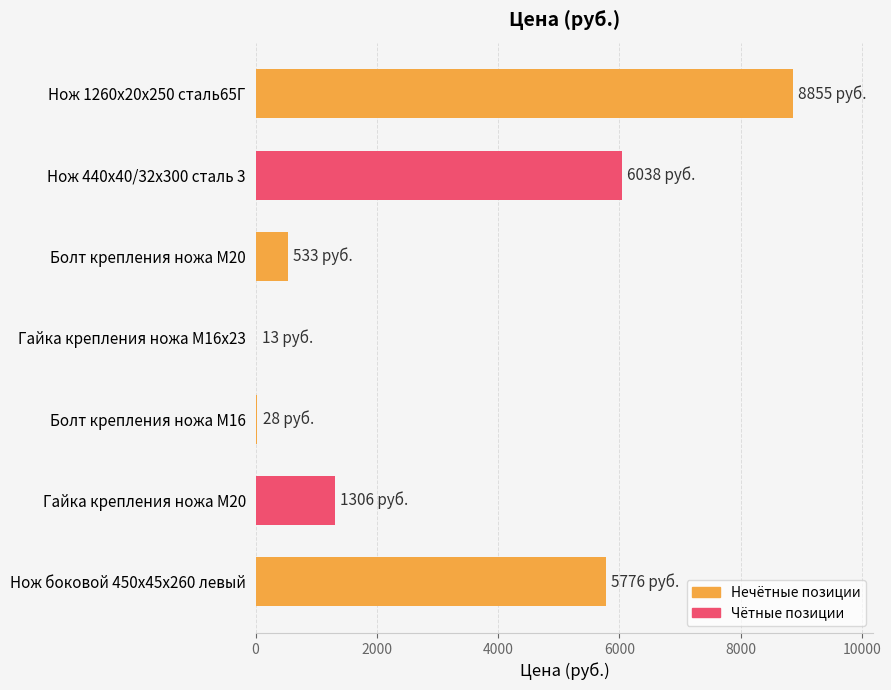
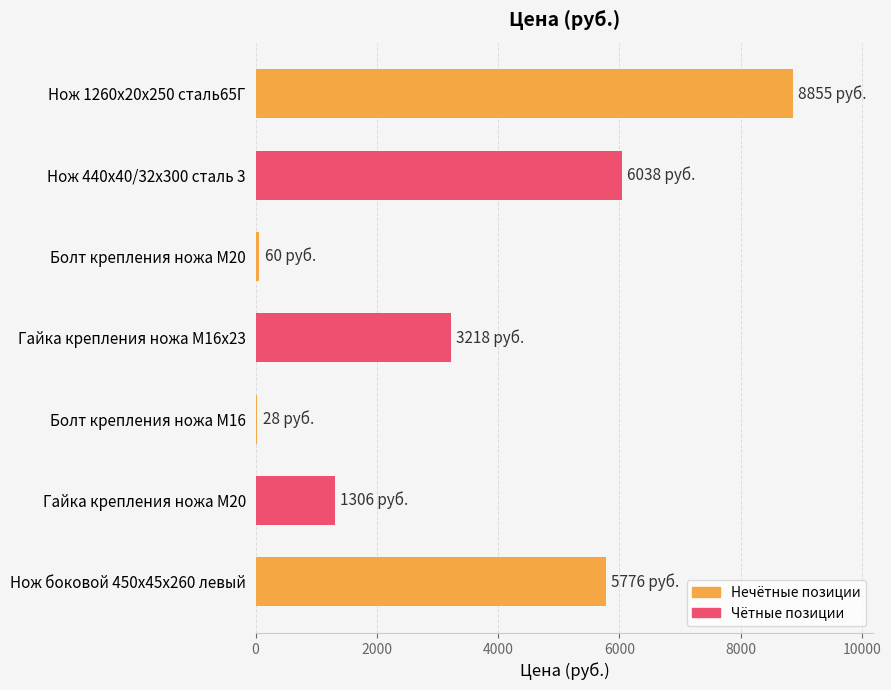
  {
    "Нож 1260х20х250 сталь65Г": 8855,
    "Нож 440х40/32х300 сталь 3": 6038,
-   "Болт крепления ножа М20": 533,
-   "Гайка крепления ножа М16х23": 13,
+   "Болт крепления ножа М20": 60,
+   "Гайка крепления ножа М16х23": 3218,
    "Болт крепления ножа М16": 28,
    "Гайка крепления ножа М20": 1306,
    "Нож боковой 450х45х260 левый": 5776
  }
